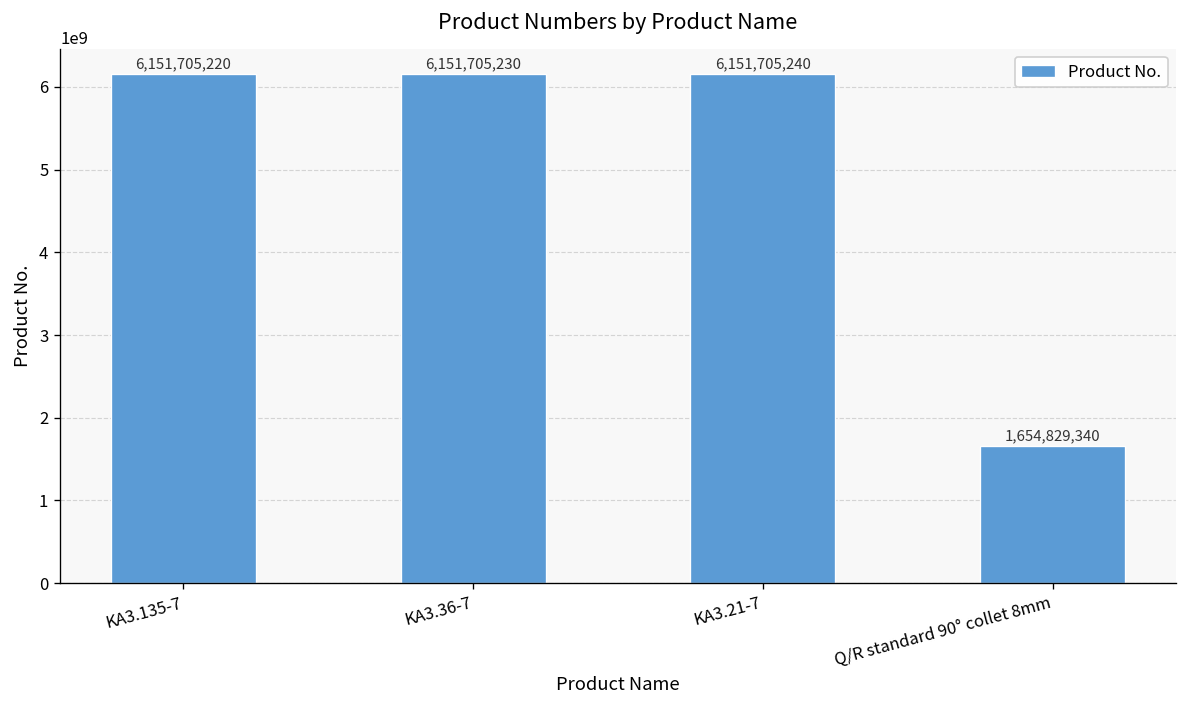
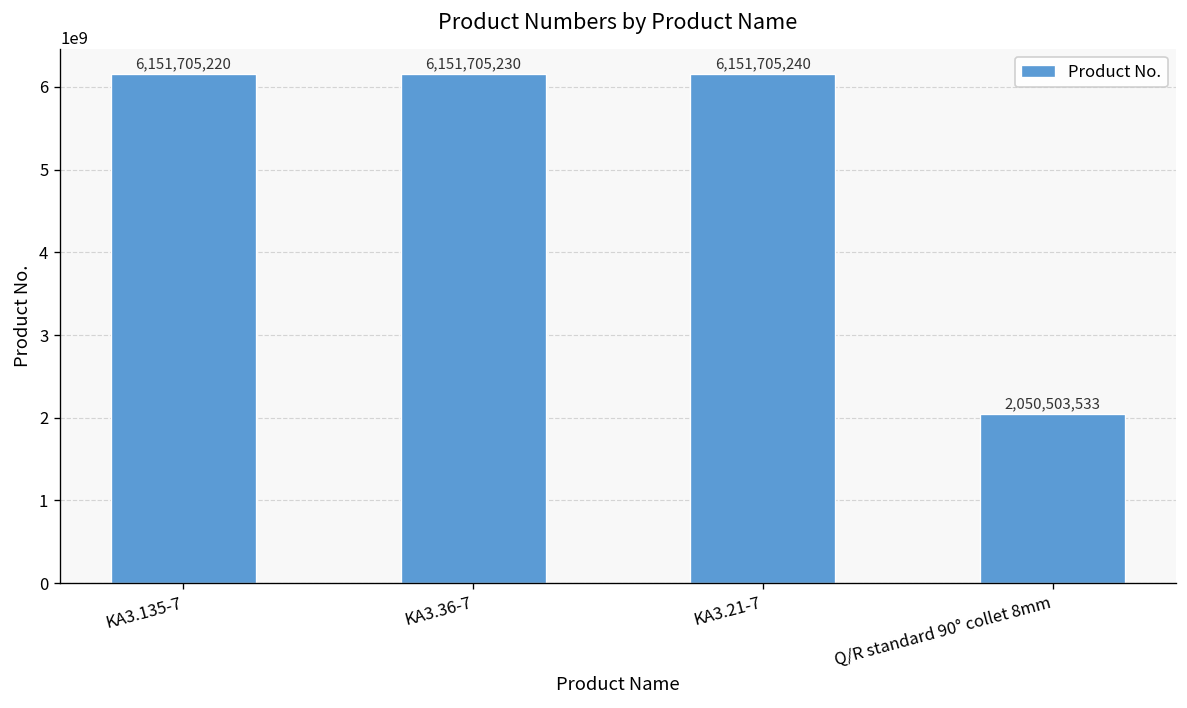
  {
    "KA3.135-7": "6,151,705,220",
    "KA3.36-7": "6,151,705,230",
    "KA3.21-7": "6,151,705,240",
-   "Q/R standard 90° collet 8mm": "1,654,829,340"
+   "Q/R standard 90° collet 8mm": "2,050,503,533"
  }
